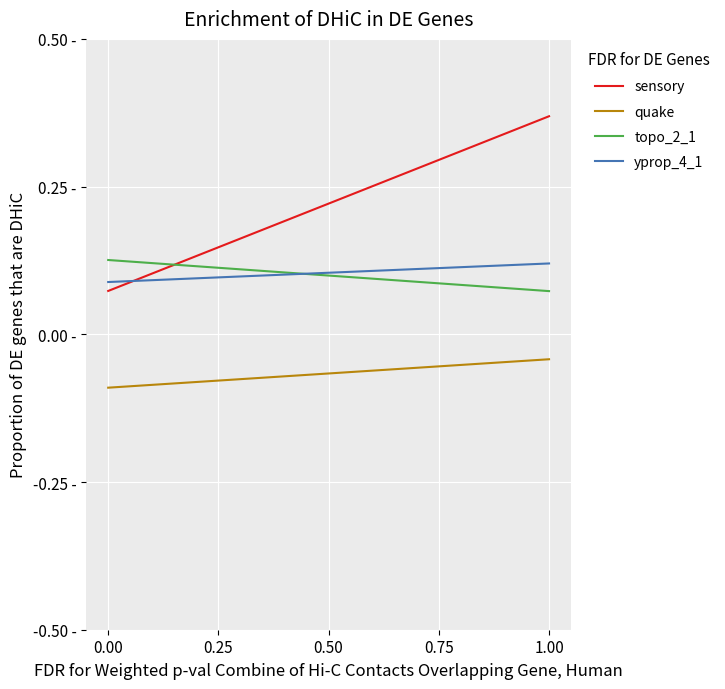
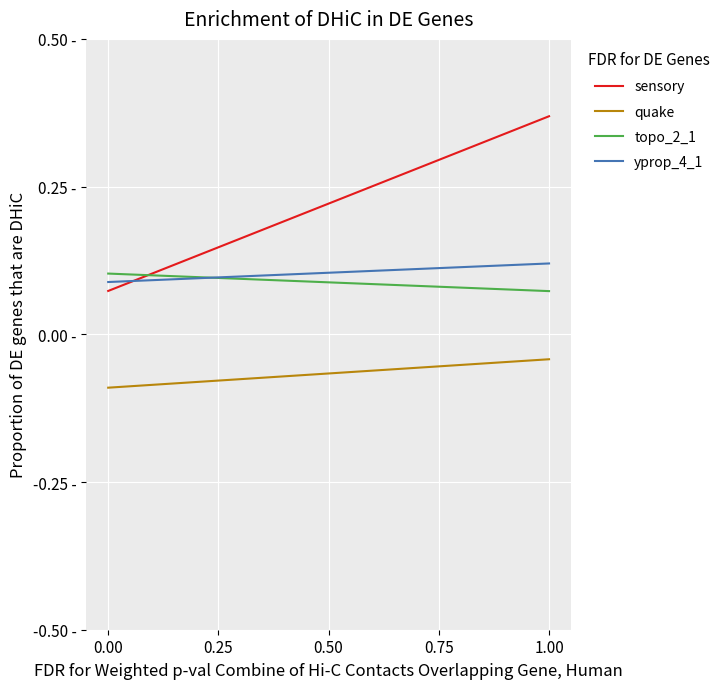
  {
    "sensory": {
      "0.00": "0.07 -",
      "1.00": "0.37 -"
    },
    "quake": {
      "0.00": "-0.09 -",
      "1.00": "-0.04 -"
    },
    "topo_2_1": {
-     "0.00": "0.13 -",
+     "0.00": "0.10 -",
      "1.00": "0.07 -"
    },
    "yprop_4_1": {
      "0.00": "0.09 -",
      "1.00": "0.12 -"
    }
  }
